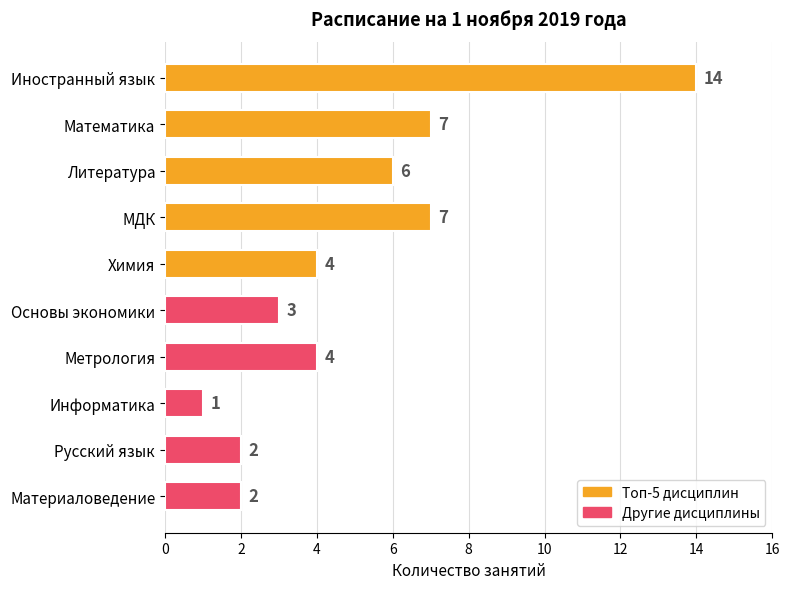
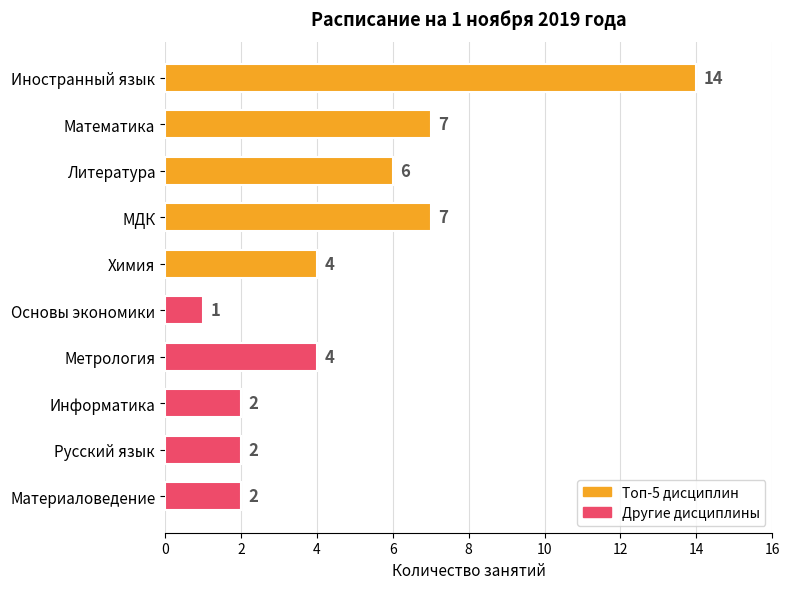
  {
    "Иностранный язык": 14,
    "Математика": 7,
    "Литература": 6,
    "МДК": 7,
    "Химия": 4,
-   "Основы экономики": 3,
+   "Основы экономики": 1,
    "Метрология": 4,
-   "Информатика": 1,
+   "Информатика": 2,
    "Русский язык": 2,
    "Материаловедение": 2
  }
